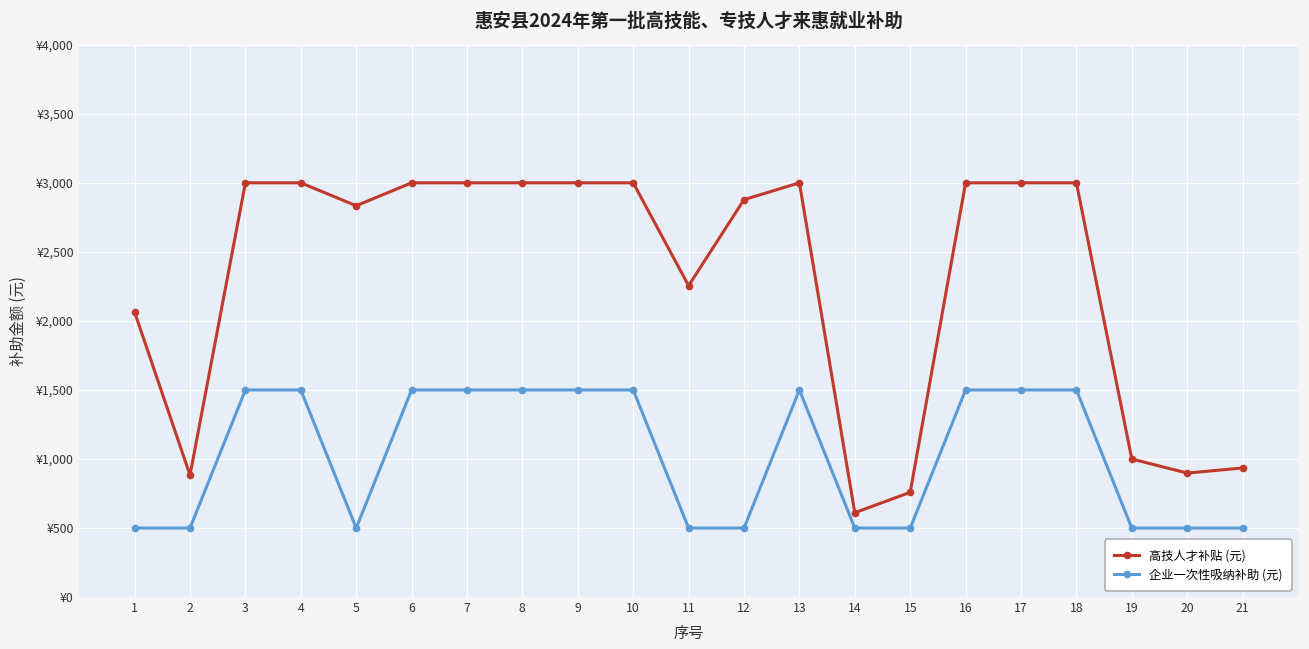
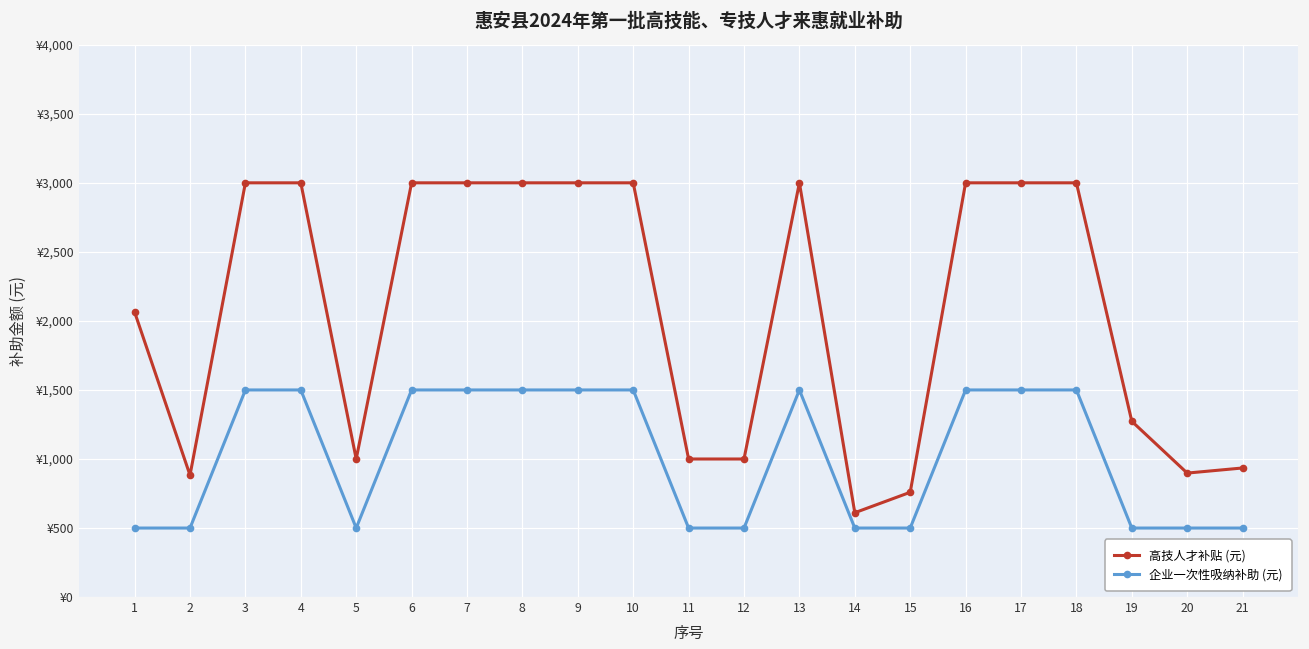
  {
    "高技人才补贴 (元)": {
      "1": "¥2,060",
      "2": "¥880",
      "3": "¥3,000",
      "4": "¥3,000",
-     "5": "¥2,830",
+     "5": "¥1,000",
      "6": "¥3,000",
      "7": "¥3,000",
      "8": "¥3,000",
      "9": "¥3,000",
      "10": "¥3,000",
-     "11": "¥2,260",
-     "12": "¥2,880",
+     "11": "¥1,000",
+     "12": "¥1,000",
      "13": "¥3,000",
      "14": "¥610",
      "15": "¥760",
      "16": "¥3,000",
      "17": "¥3,000",
      "18": "¥3,000",
-     "19": "¥1,000",
+     "19": "¥1,270",
      "20": "¥900",
      "21": "¥940"
    },
    "企业一次性吸纳补助 (元)": {
      "1": "¥500",
      "2": "¥500",
      "3": "¥1,500",
      "4": "¥1,500",
      "5": "¥500",
      "6": "¥1,500",
      "7": "¥1,500",
      "8": "¥1,500",
      "9": "¥1,500",
      "10": "¥1,500",
      "11": "¥500",
      "12": "¥500",
      "13": "¥1,500",
      "14": "¥500",
      "15": "¥500",
      "16": "¥1,500",
      "17": "¥1,500",
      "18": "¥1,500",
      "19": "¥500",
      "20": "¥500",
      "21": "¥500"
    }
  }
